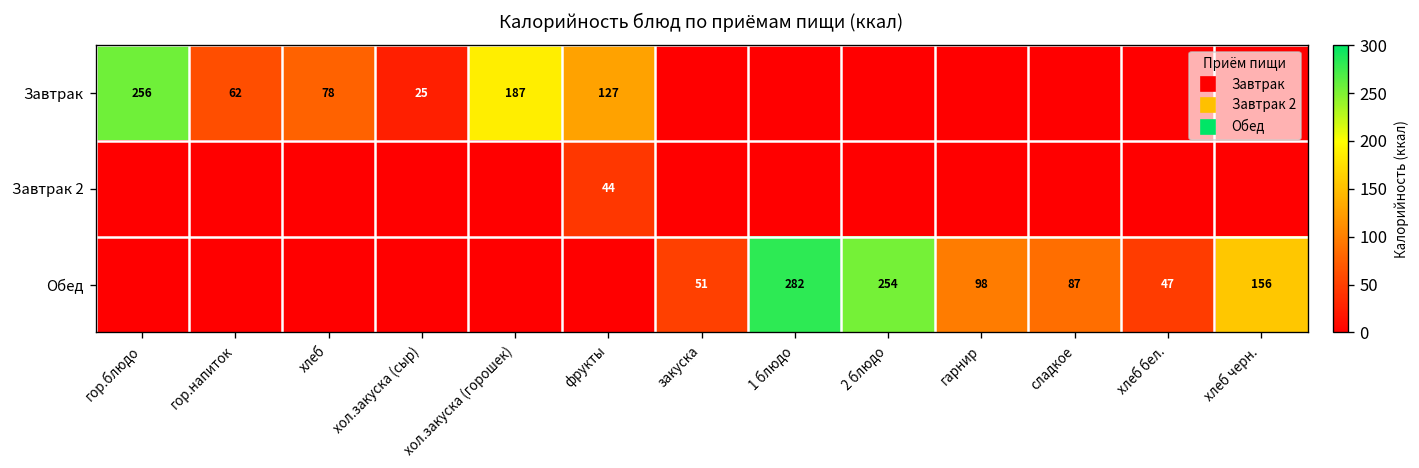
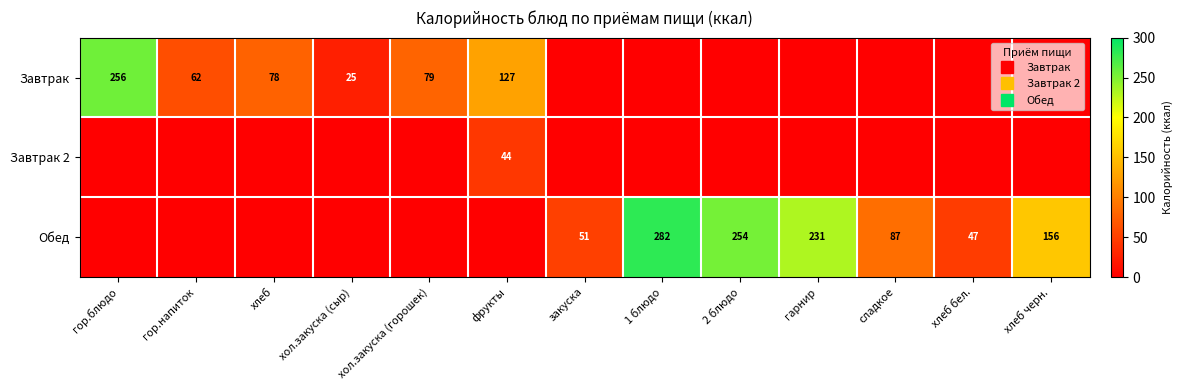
  {
    "Завтрак": {
      "гор.блюдо": 256,
      "гор.напиток": 62,
      "хлеб": 78,
      "хол.закуска (сыр)": 25,
-     "хол.закуска (горошек)": 187,
+     "хол.закуска (горошек)": 79,
      "фрукты": 127
    },
    "Завтрак 2": {
      "фрукты": 44
    },
    "Обед": {
      "закуска": 51,
      "1 блюдо": 282,
      "2 блюдо": 254,
-     "гарнир": 98,
+     "гарнир": 231,
      "сладкое": 87,
      "хлеб бел.": 47,
      "хлеб черн.": 156
    }
  }
